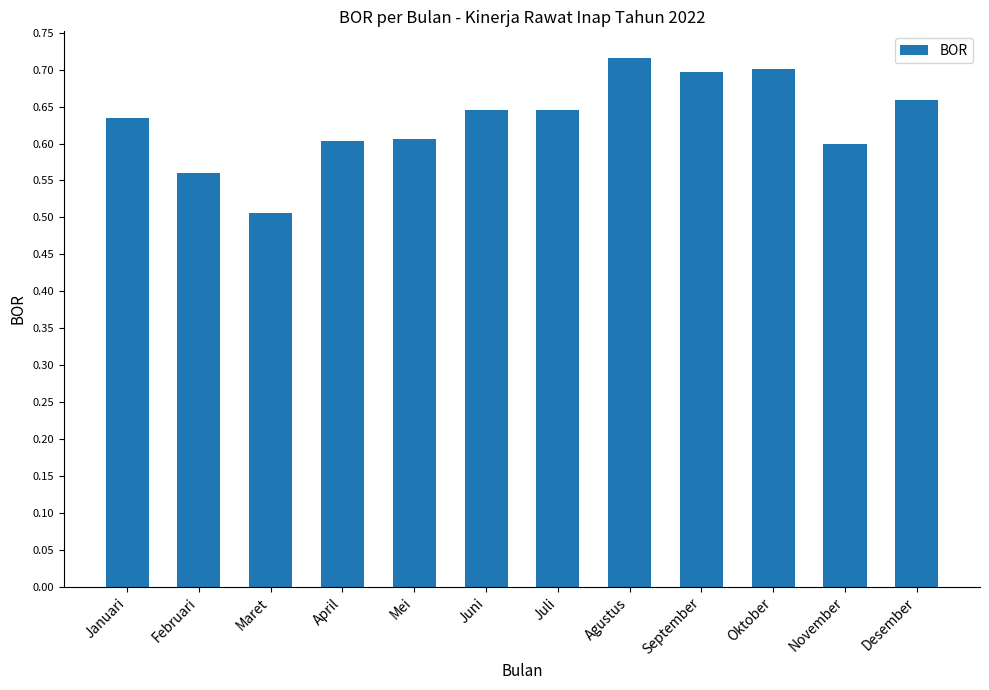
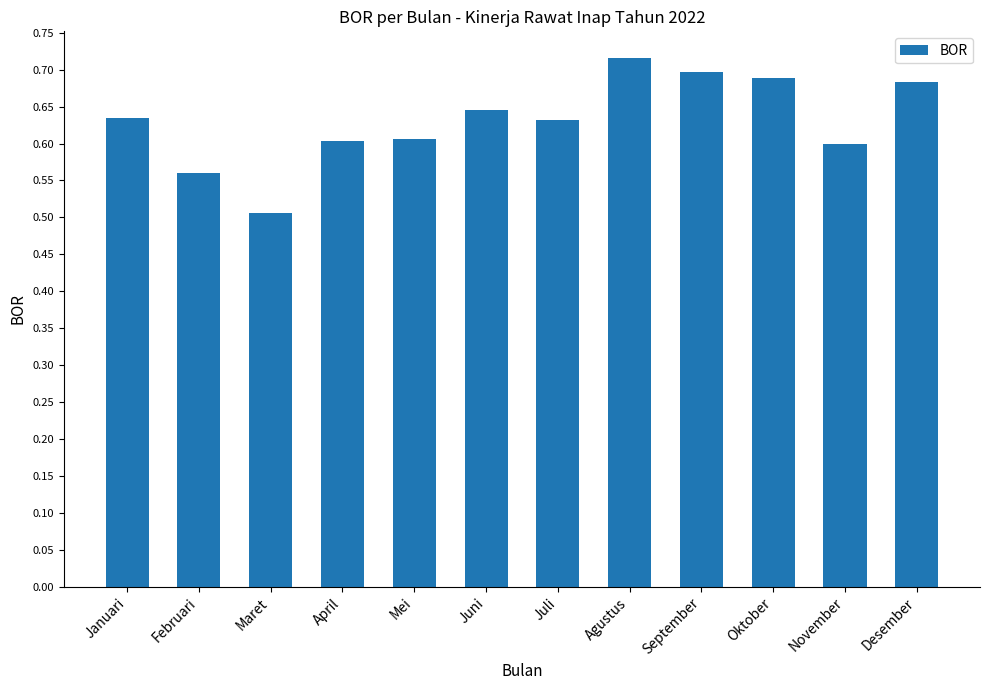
  {
    "Januari": 0.63,
    "Februari": 0.56,
    "Maret": 0.51,
    "April": 0.60,
    "Mei": 0.61,
    "Juni": 0.65,
-   "Juli": 0.65,
+   "Juli": 0.63,
    "Agustus": 0.72,
    "September": 0.70,
-   "Oktober": 0.70,
+   "Oktober": 0.69,
    "November": 0.60,
-   "Desember": 0.66
+   "Desember": 0.68
  }
